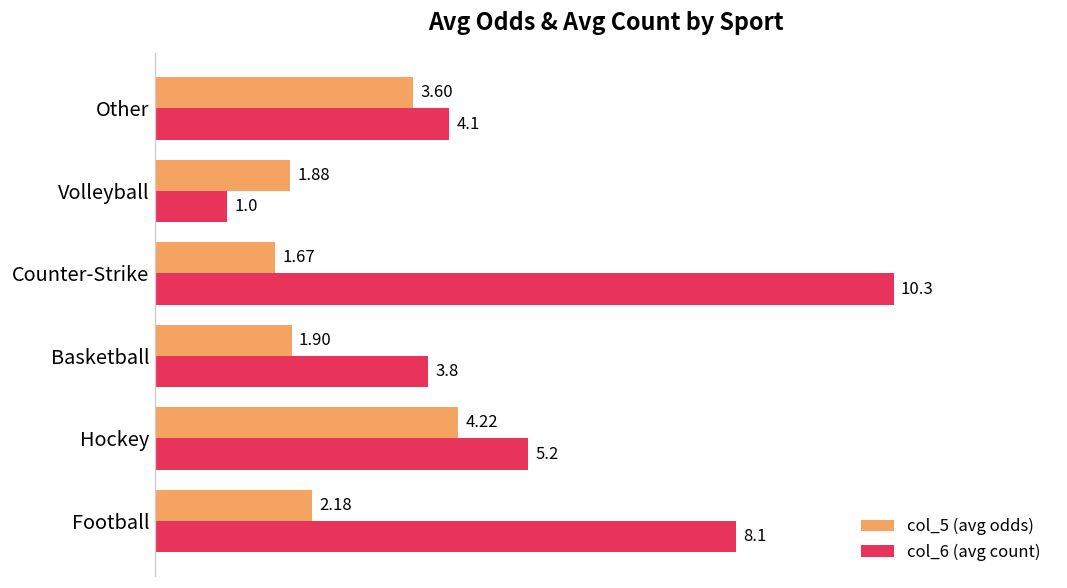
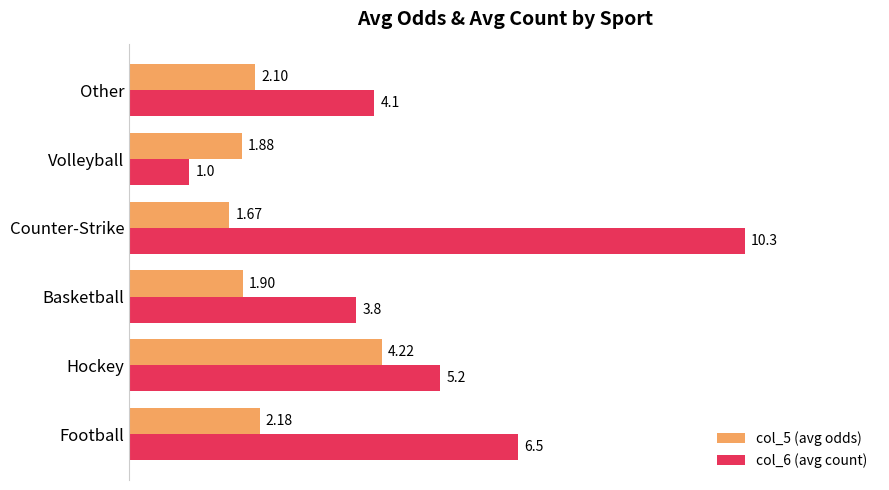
  {
    "col_5 (avg odds)": {
-     "Other": 3.60,
+     "Other": 2.10,
      "Volleyball": 1.88,
      "Counter-Strike": 1.67,
      "Basketball": 1.90,
      "Hockey": 4.22,
      "Football": 2.18
    },
    "col_6 (avg count)": {
      "Other": 4.1,
      "Volleyball": 1.0,
      "Counter-Strike": 10.3,
      "Basketball": 3.8,
      "Hockey": 5.2,
-     "Football": 8.1
+     "Football": 6.5
    }
  }
